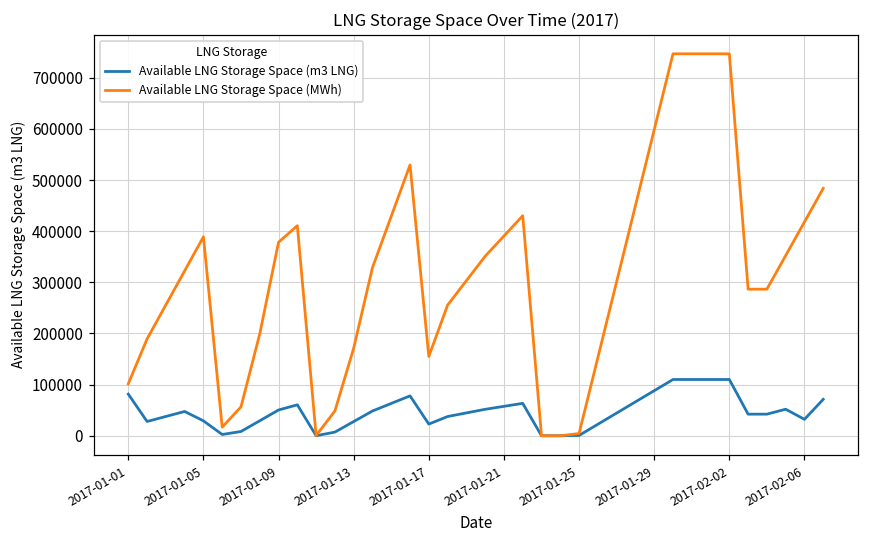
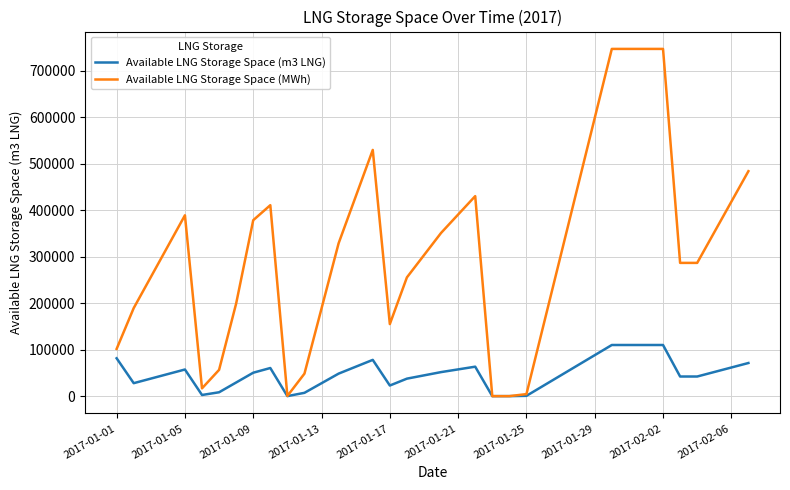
  {
    "Available LNG Storage Space (m3 LNG)": {
      "2017-01-01": 80000,
-     "2017-01-05": 30000,
+     "2017-01-05": 60000,
      "2017-01-09": 50000,
      "2017-01-13": 30000,
      "2017-01-17": 20000,
      "2017-01-21": 60000,
      "2017-01-29": 90000,
      "2017-02-02": 110000,
-     "2017-02-06": 30000
+     "2017-02-06": 60000
    },
    "Available LNG Storage Space (MWh)": {
      "2017-01-01": 100000,
      "2017-01-05": 390000,
      "2017-01-09": 380000,
-     "2017-01-13": 170000,
+     "2017-01-13": 190000,
      "2017-01-17": 160000,
      "2017-01-21": 390000,
      "2017-01-29": 600000,
      "2017-02-02": 750000,
      "2017-02-06": 420000
    }
  }
